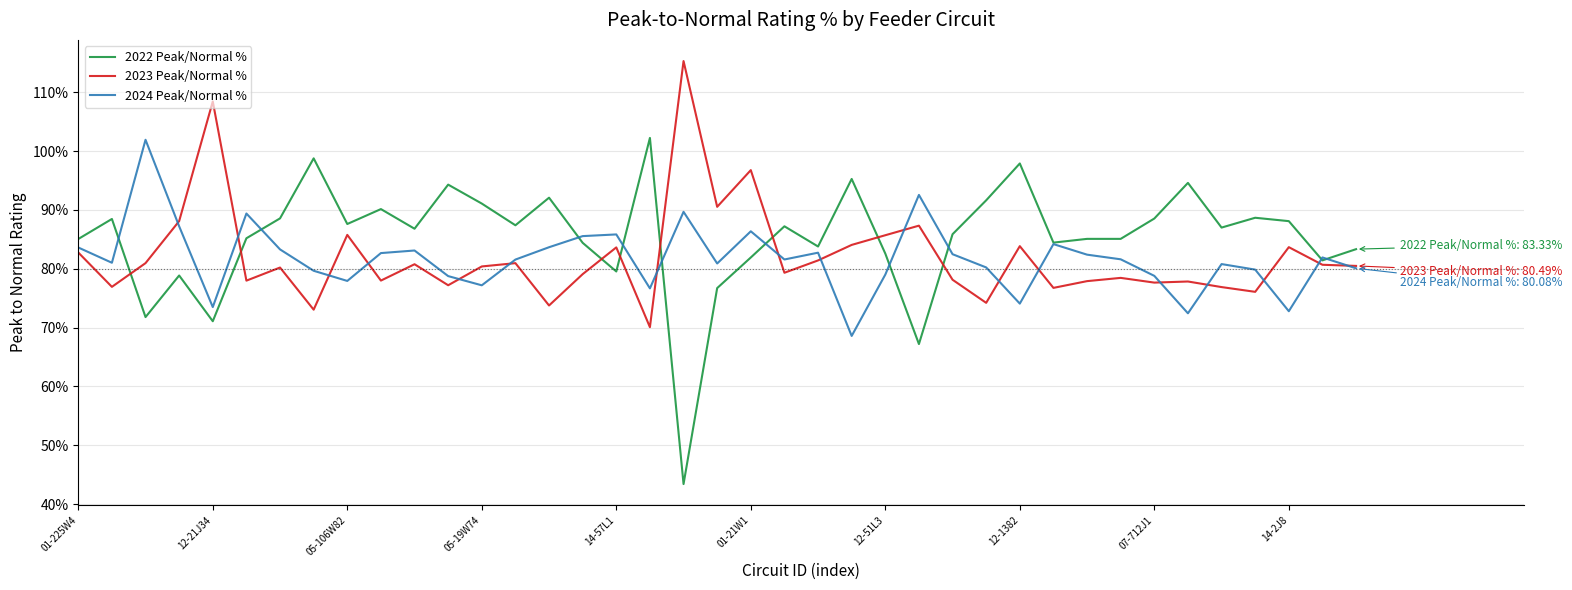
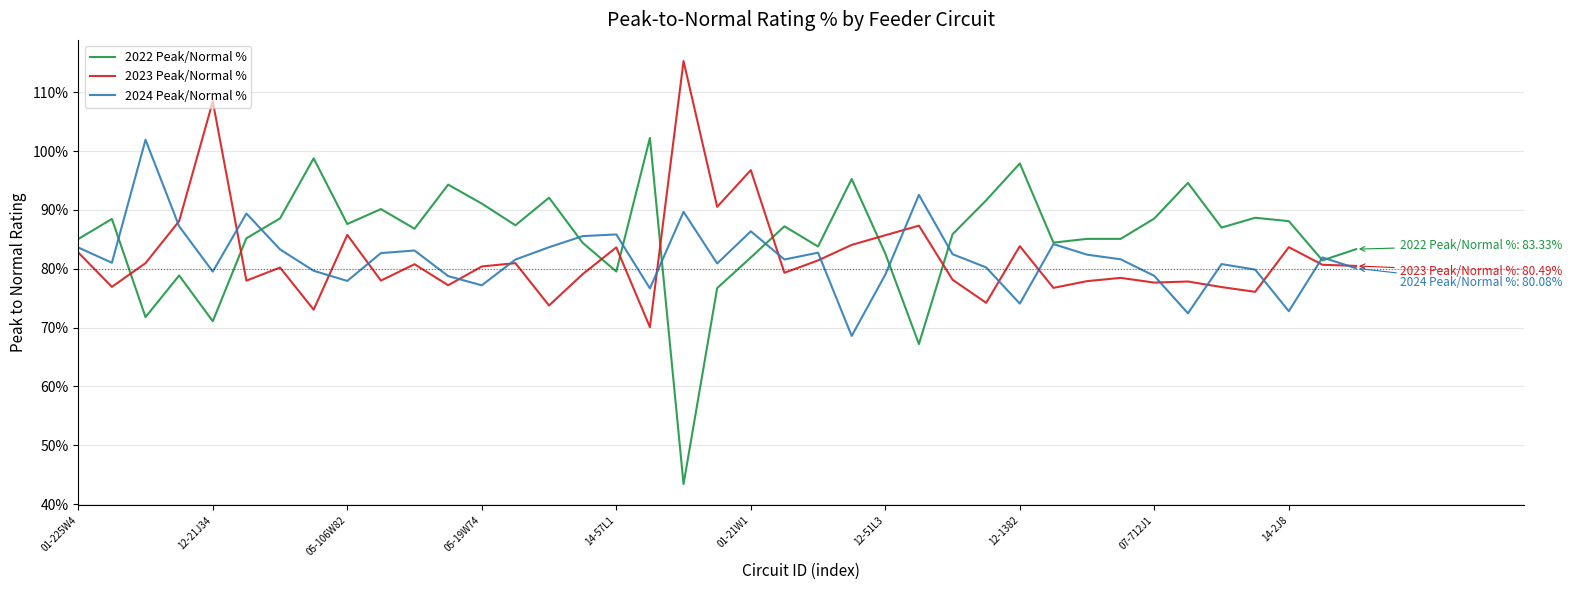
  {
    "2022 Peak/Normal %": {
      "01-225W4": "85%",
      "12-21J34": "71%",
      "05-106W82": "88%",
      "05-19W74": "91%",
      "14-57L1": "80%",
      "01-21W1": "82%",
      "12-51L3": "83%",
      "12-1382": "98%",
      "07-712J1": "89%",
      "14-2J8": "88%"
    },
    "2023 Peak/Normal %": {
      "01-225W4": "83%",
      "05-106W82": "86%",
      "05-19W74": "80%",
      "14-57L1": "84%",
      "01-21W1": "97%",
      "12-51L3": "86%",
      "12-1382": "84%",
      "07-712J1": "78%",
      "14-2J8": "84%"
    },
    "2024 Peak/Normal %": {
      "01-225W4": "84%",
-     "12-21J34": "73%",
+     "12-21J34": "80%",
      "05-106W82": "78%",
      "05-19W74": "77%",
      "14-57L1": "86%",
      "01-21W1": "86%",
      "12-51L3": "79%",
      "12-1382": "74%",
      "07-712J1": "79%",
      "14-2J8": "73%"
    }
  }
